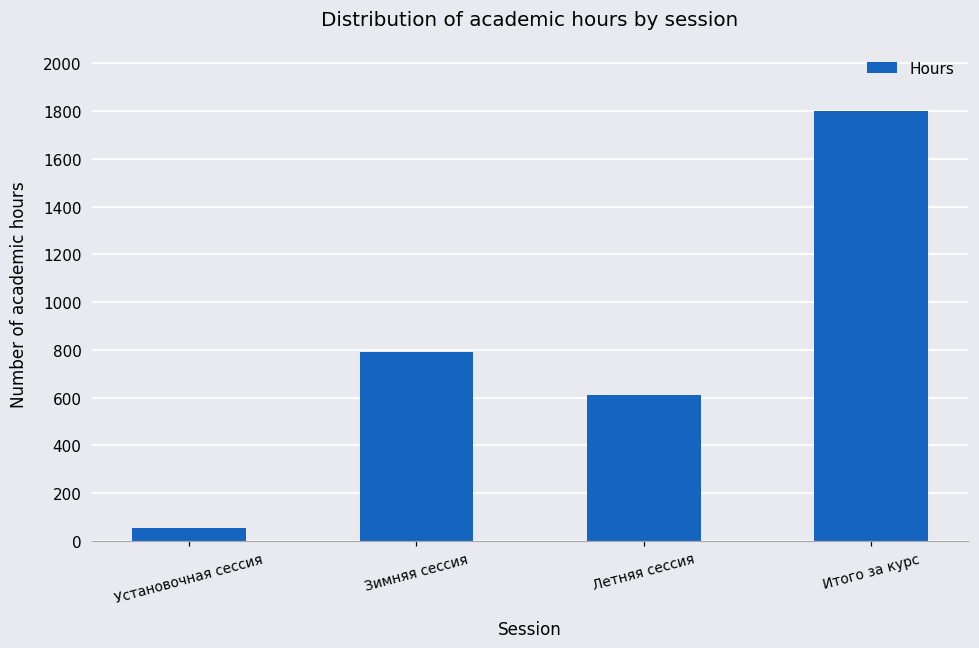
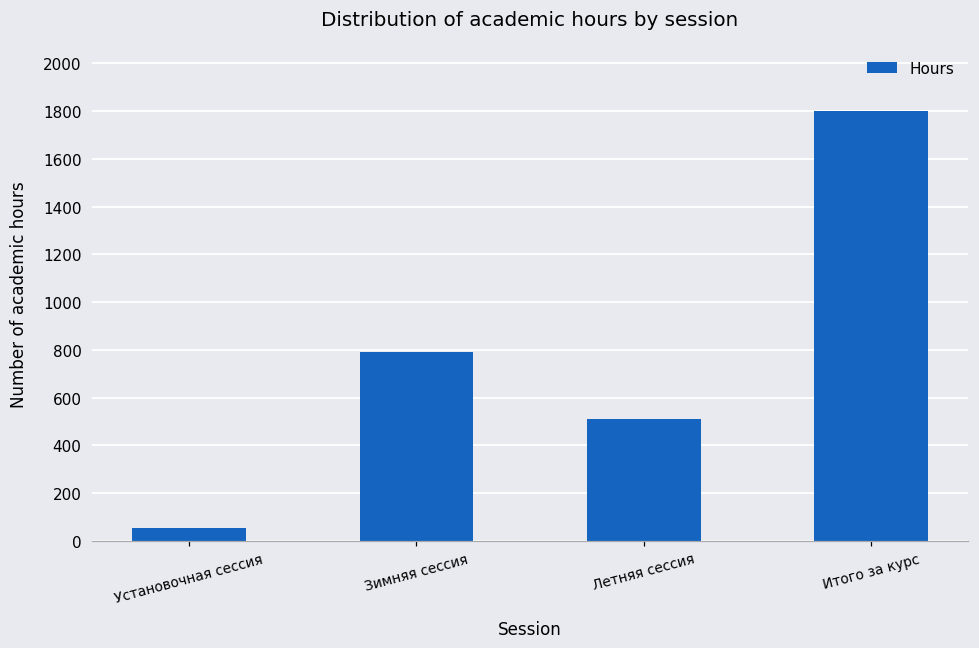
  {
    "Установочная сессия": 50,
    "Зимняя сессия": 790,
-   "Летняя сессия": 610,
+   "Летняя сессия": 510,
    "Итого за курс": 1800
  }
